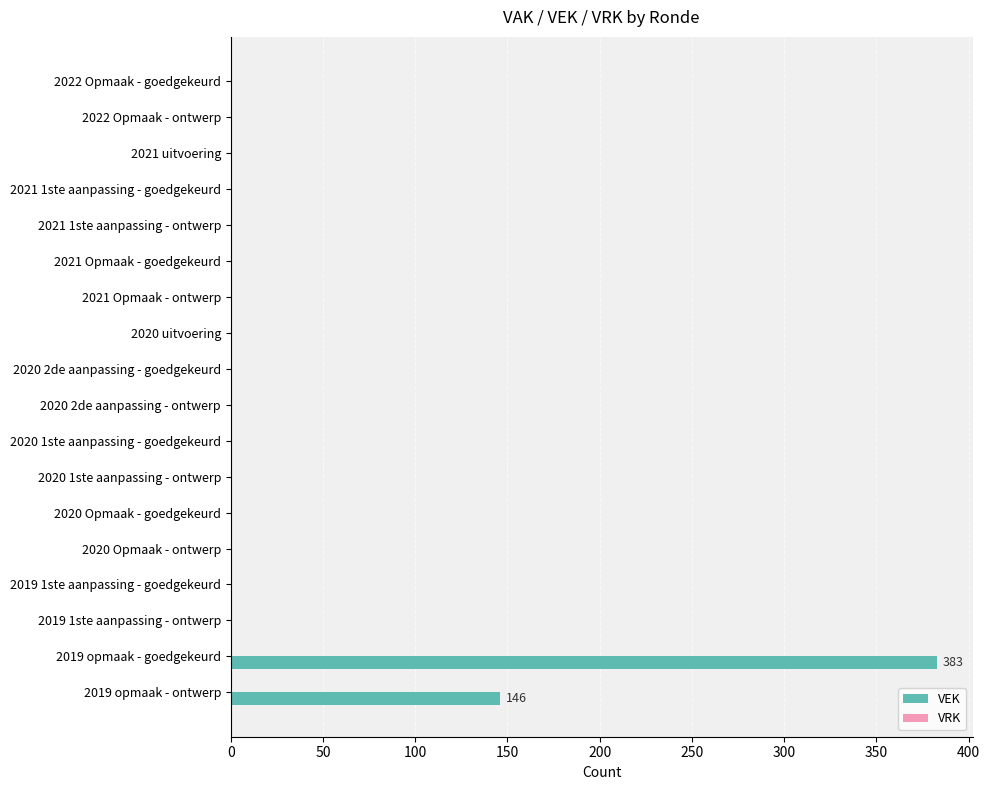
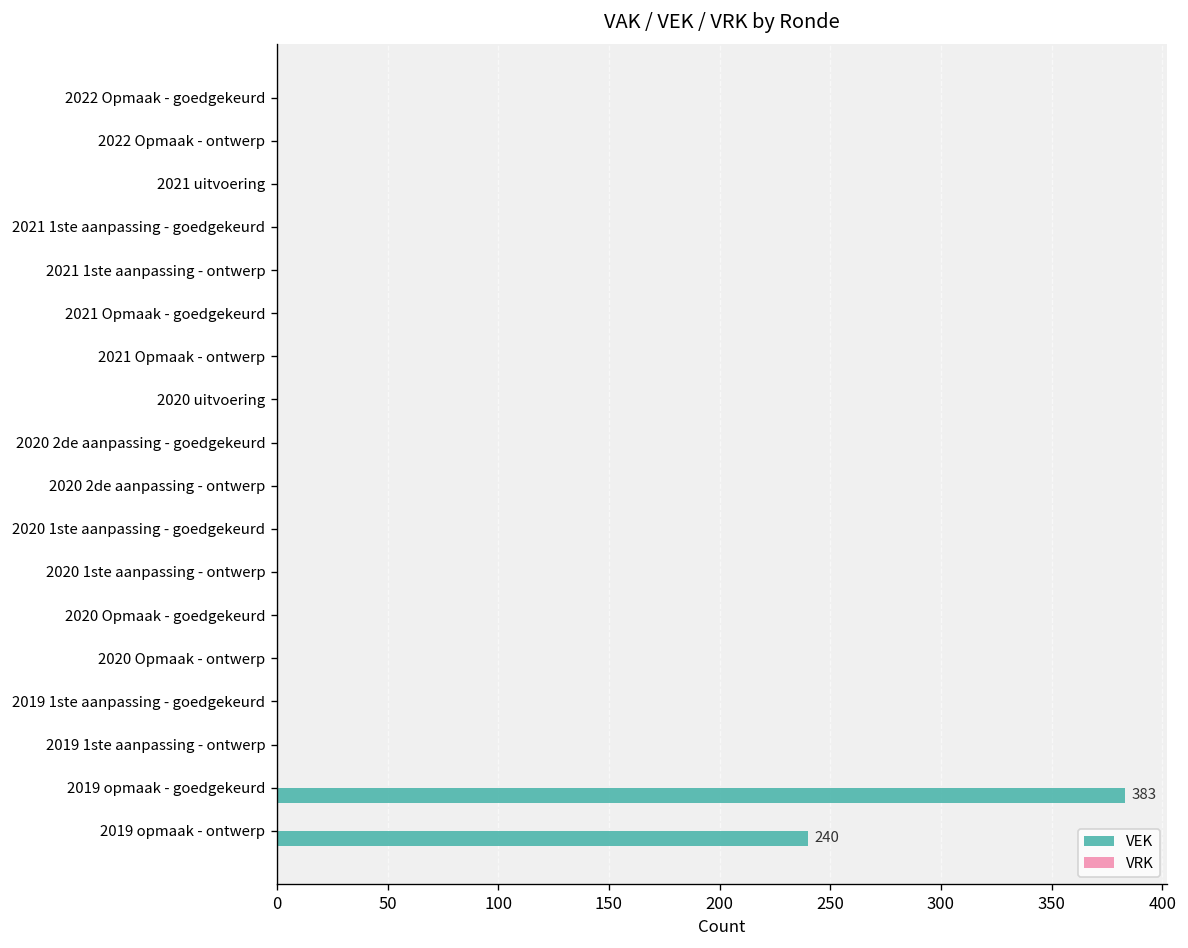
  {
    "VEK": {
      "2019 opmaak - goedgekeurd": 383,
-     "2019 opmaak - ontwerp": 146
+     "2019 opmaak - ontwerp": 240
    },
    "VRK": {
      "2022 Opmaak - goedgekeurd": 0,
      "2022 Opmaak - ontwerp": 0,
      "2021 uitvoering": 0,
      "2021 1ste aanpassing - goedgekeurd": 0,
      "2021 1ste aanpassing - ontwerp": 0,
      "2021 Opmaak - goedgekeurd": 0,
      "2021 Opmaak - ontwerp": 0,
      "2020 uitvoering": 0,
      "2020 2de aanpassing - goedgekeurd": 0,
      "2020 2de aanpassing - ontwerp": 0,
      "2020 1ste aanpassing - goedgekeurd": 0,
      "2020 1ste aanpassing - ontwerp": 0,
      "2020 Opmaak - goedgekeurd": 0,
      "2020 Opmaak - ontwerp": 0,
      "2019 1ste aanpassing - goedgekeurd": 0,
      "2019 1ste aanpassing - ontwerp": 0,
      "2019 opmaak - goedgekeurd": 0,
      "2019 opmaak - ontwerp": 0
    }
  }
